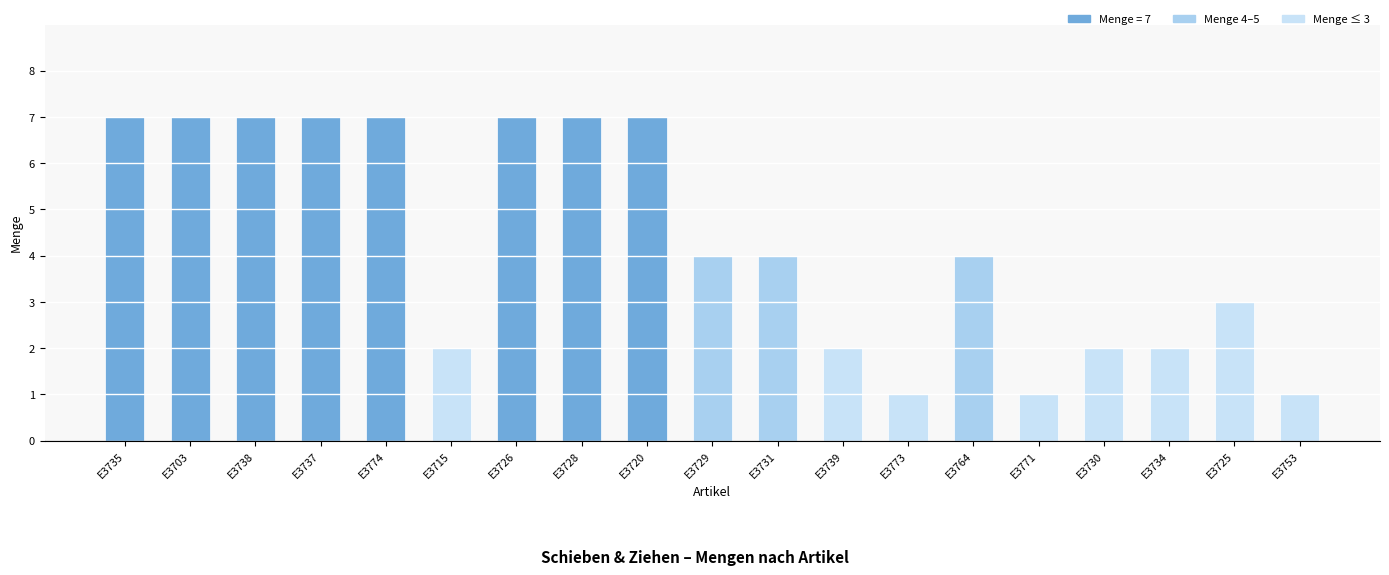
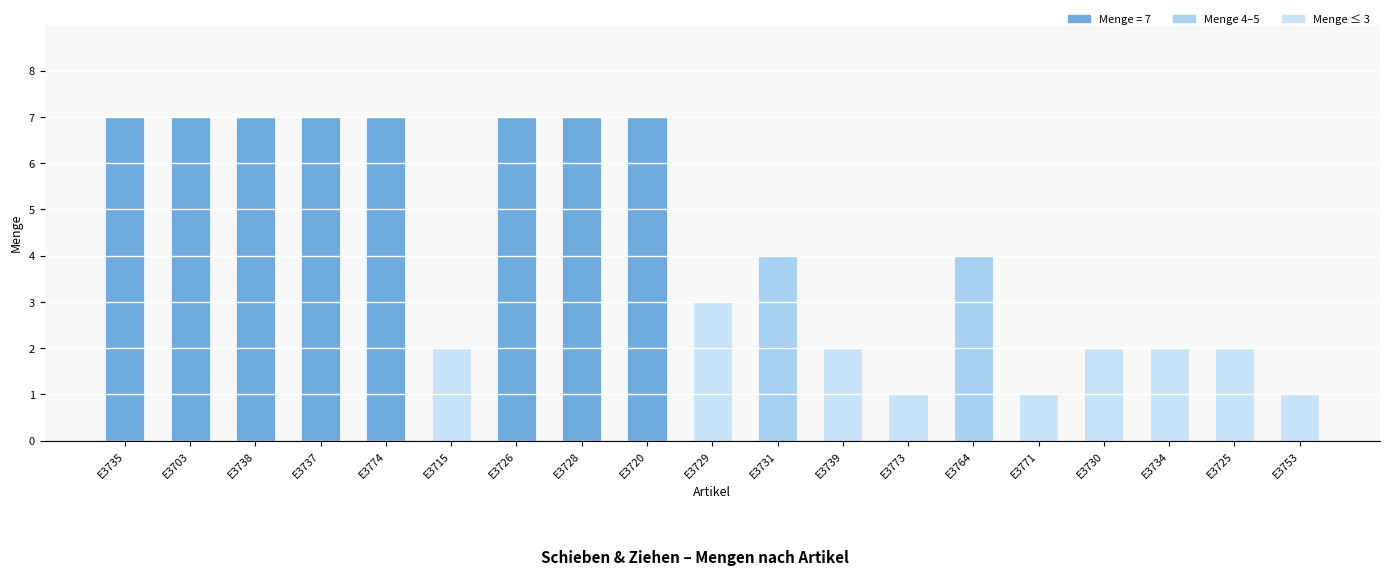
  {
    "E3735": 7,
    "E3703": 7,
    "E3738": 7,
    "E3737": 7,
    "E3774": 7,
    "E3715": 2,
    "E3726": 7,
    "E3728": 7,
    "E3720": 7,
-   "E3729": 4,
+   "E3729": 3,
    "E3731": 4,
    "E3739": 2,
    "E3773": 1,
    "E3764": 4,
    "E3771": 1,
    "E3730": 2,
    "E3734": 2,
-   "E3725": 3,
+   "E3725": 2,
    "E3753": 1
  }
